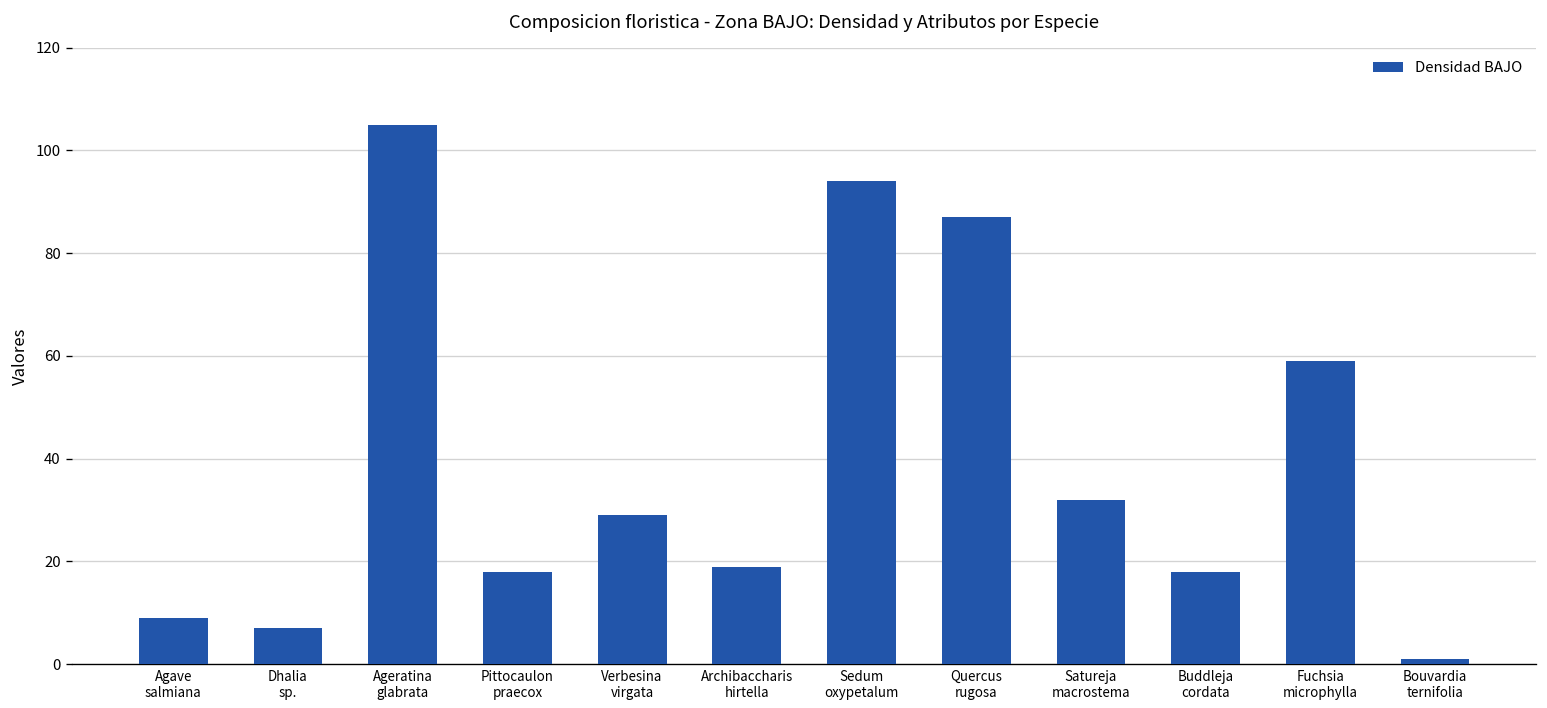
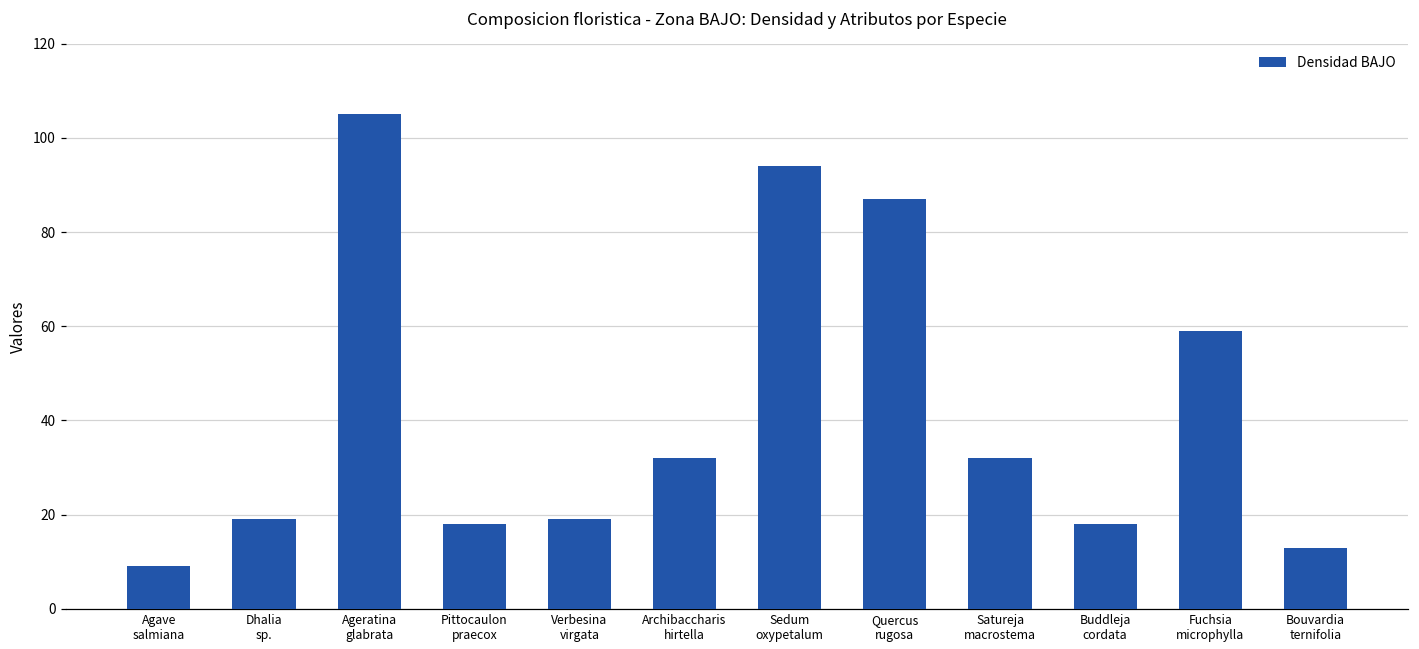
  {
    "Agave salmiana": 9,
-   "Dhalia sp.": 7,
+   "Dhalia sp.": 19,
    "Ageratina glabrata": 105,
    "Pittocaulon praecox": 18,
-   "Verbesina virgata": 29,
-   "Archibaccharis hirtella": 19,
+   "Verbesina virgata": 19,
+   "Archibaccharis hirtella": 32,
    "Sedum oxypetalum": 94,
    "Quercus rugosa": 87,
    "Satureja macrostema": 32,
    "Buddleja cordata": 18,
    "Fuchsia microphylla": 59,
-   "Bouvardia ternifolia": 1
+   "Bouvardia ternifolia": 13
  }
